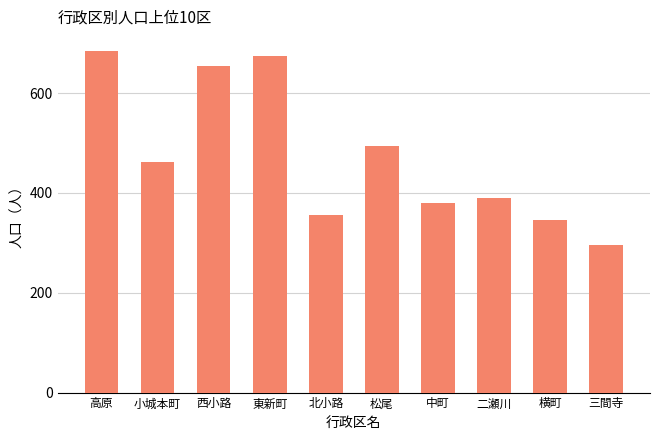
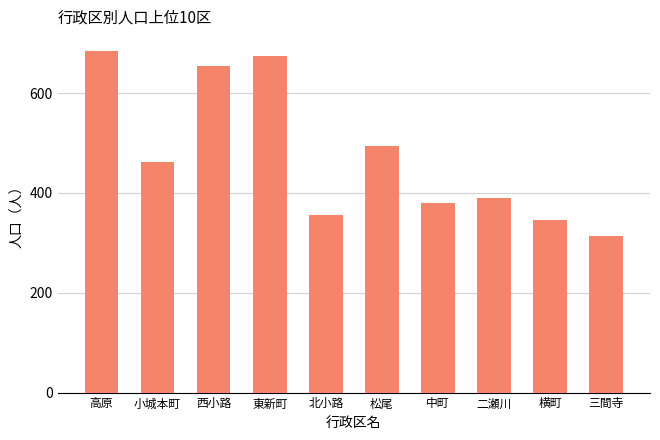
  {
    "高原": 680,
    "小城本町": 460,
    "西小路": 660,
    "東新町": 670,
    "北小路": 360,
    "松尾": 500,
    "中町": 380,
    "二瀬川": 390,
    "横町": 350,
-   "三間寺": 300
+   "三間寺": 310
  }
